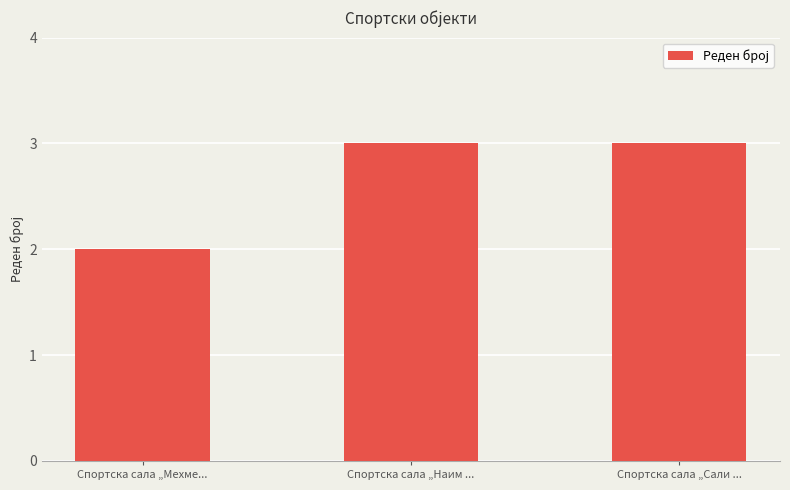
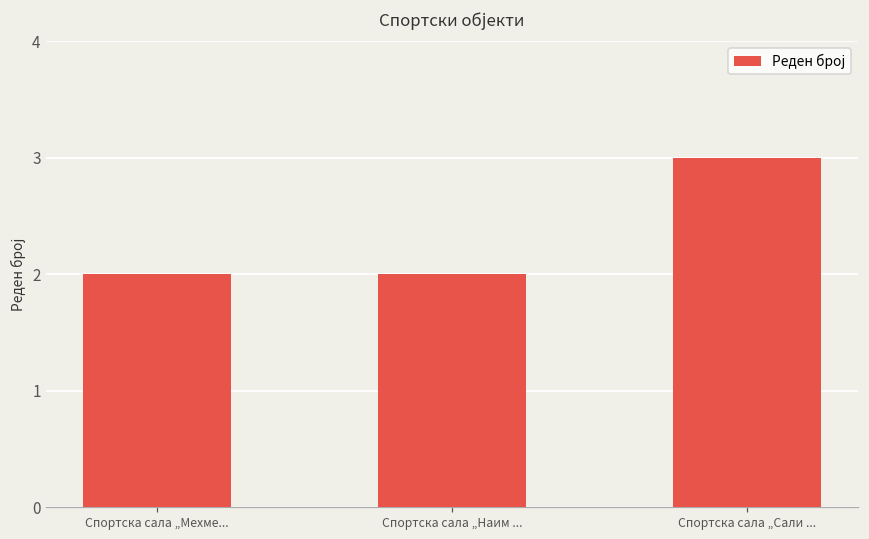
  {
    "Спортска сала „Мехме...": 2,
-   "Спортска сала „Наим ...": 3,
+   "Спортска сала „Наим ...": 2,
    "Спортска сала „Сали ...": 3
  }
